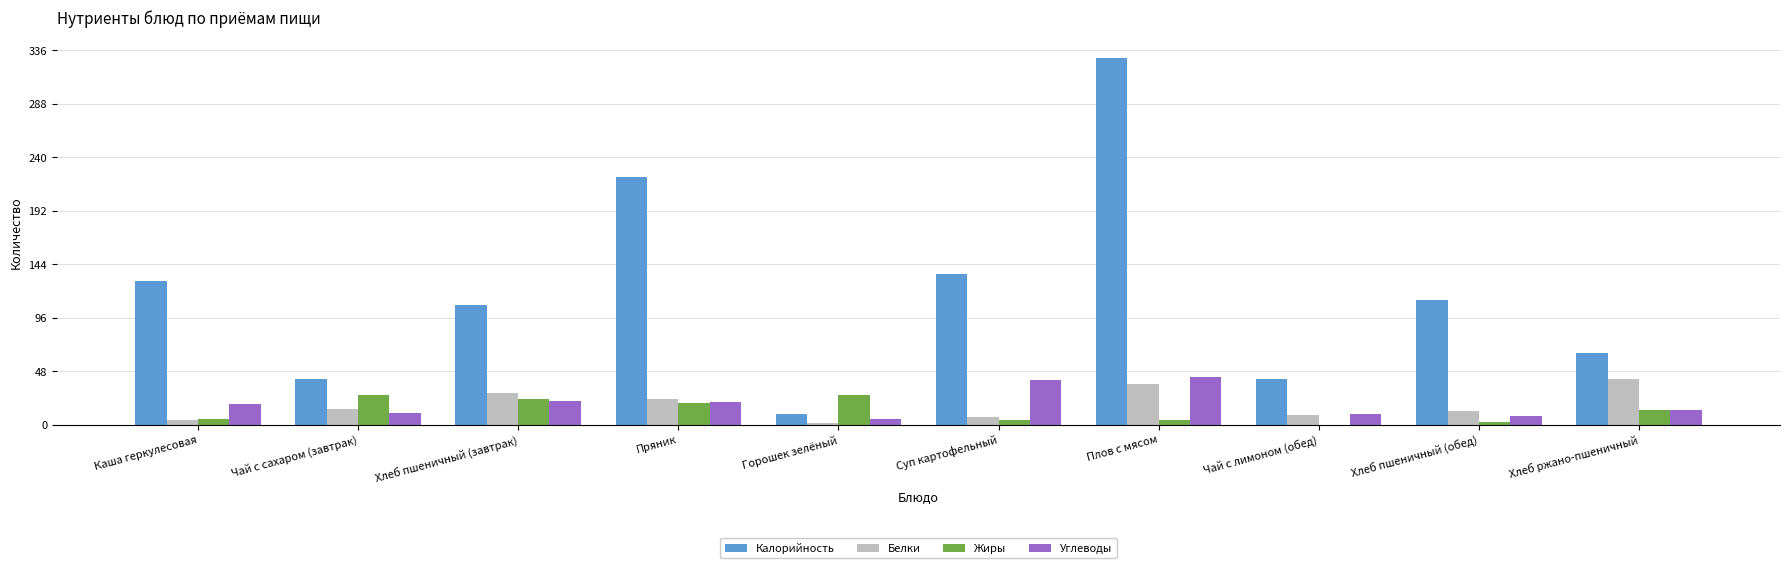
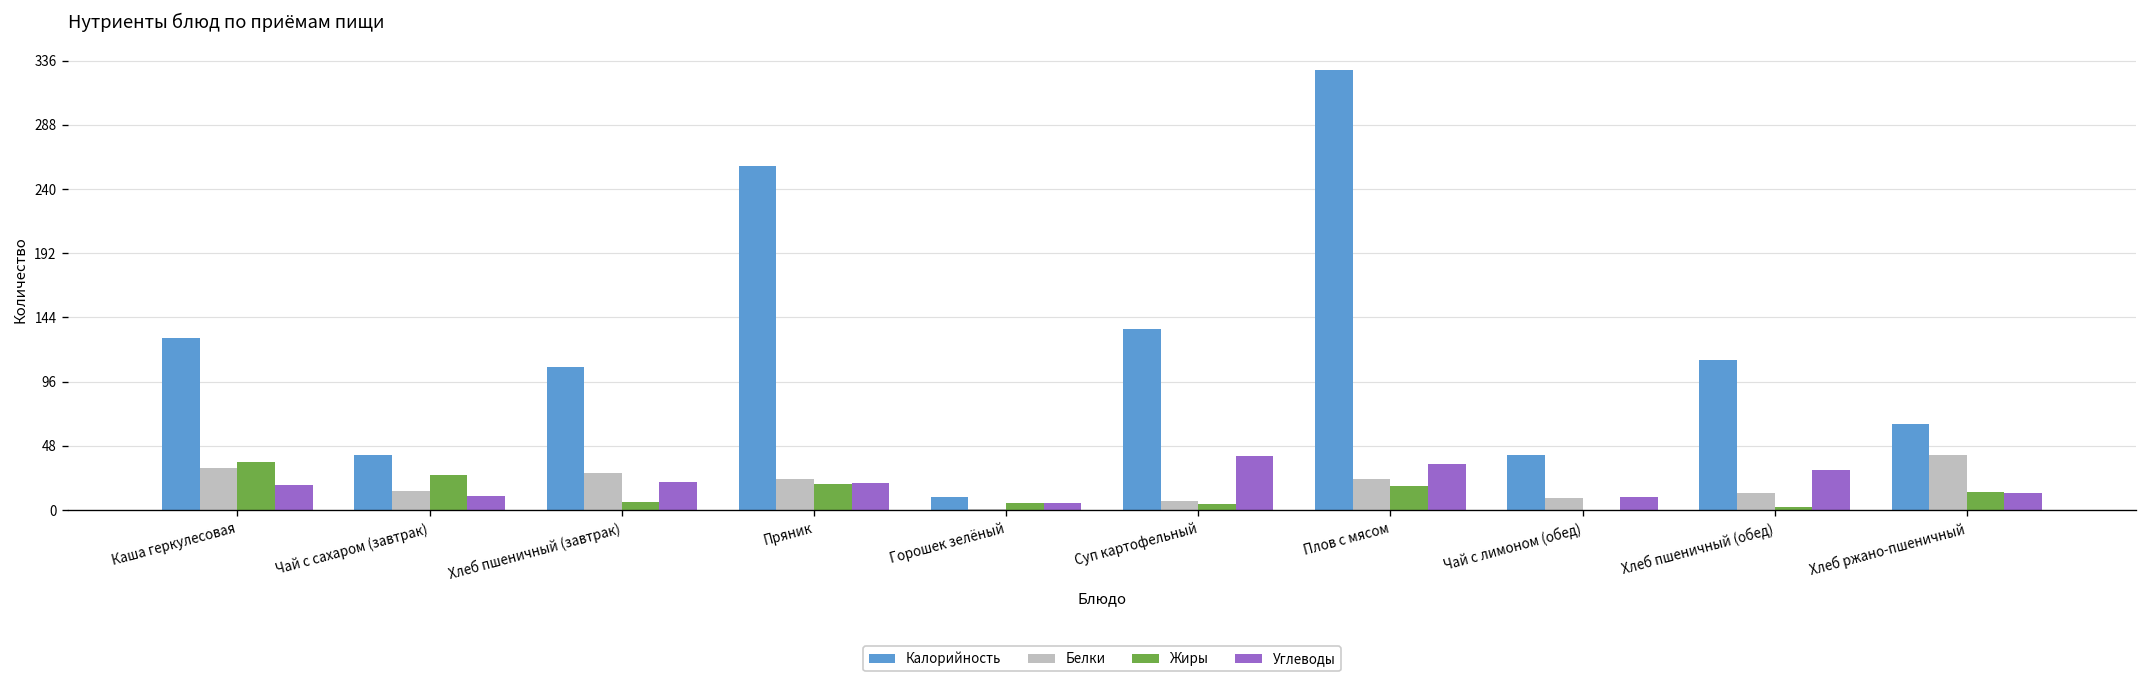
  {
    "Калорийность": {
      "Каша геркулесовая": 129,
      "Чай с сахаром (завтрак)": 41,
      "Хлеб пшеничный (завтрак)": 107,
-     "Пряник": 223,
+     "Пряник": 258,
      "Горошек зелёный": 10,
      "Суп картофельный": 136,
      "Плов с мясом": 329,
      "Чай с лимоном (обед)": 41,
      "Хлеб пшеничный (обед)": 112,
      "Хлеб ржано-пшеничный": 64
    },
    "Белки": {
-     "Каша геркулесовая": 4,
+     "Каша геркулесовая": 31,
      "Чай с сахаром (завтрак)": 15,
      "Хлеб пшеничный (завтрак)": 28,
      "Пряник": 23,
      "Суп картофельный": 7,
-     "Плов с мясом": 37,
+     "Плов с мясом": 24,
      "Чай с лимоном (обед)": 9,
      "Хлеб пшеничный (обед)": 13,
      "Хлеб ржано-пшеничный": 41
    },
    "Жиры": {
-     "Каша геркулесовая": 5,
+     "Каша геркулесовая": 36,
      "Чай с сахаром (завтрак)": 27,
-     "Хлеб пшеничный (завтрак)": 23,
+     "Хлеб пшеничный (завтрак)": 6,
      "Пряник": 20,
-     "Горошек зелёный": 27,
+     "Горошек зелёный": 5,
      "Суп картофельный": 4,
-     "Плов с мясом": 5,
+     "Плов с мясом": 18,
      "Чай с лимоном (обед)": 0,
      "Хлеб пшеничный (обед)": 3,
      "Хлеб ржано-пшеничный": 14
    },
    "Углеводы": {
      "Каша геркулесовая": 18,
      "Чай с сахаром (завтрак)": 10,
      "Хлеб пшеничный (завтрак)": 21,
      "Пряник": 20,
      "Горошек зелёный": 5,
      "Суп картофельный": 40,
-     "Плов с мясом": 43,
+     "Плов с мясом": 34,
      "Чай с лимоном (обед)": 10,
-     "Хлеб пшеничный (обед)": 8,
+     "Хлеб пшеничный (обед)": 30,
      "Хлеб ржано-пшеничный": 13
    }
  }
